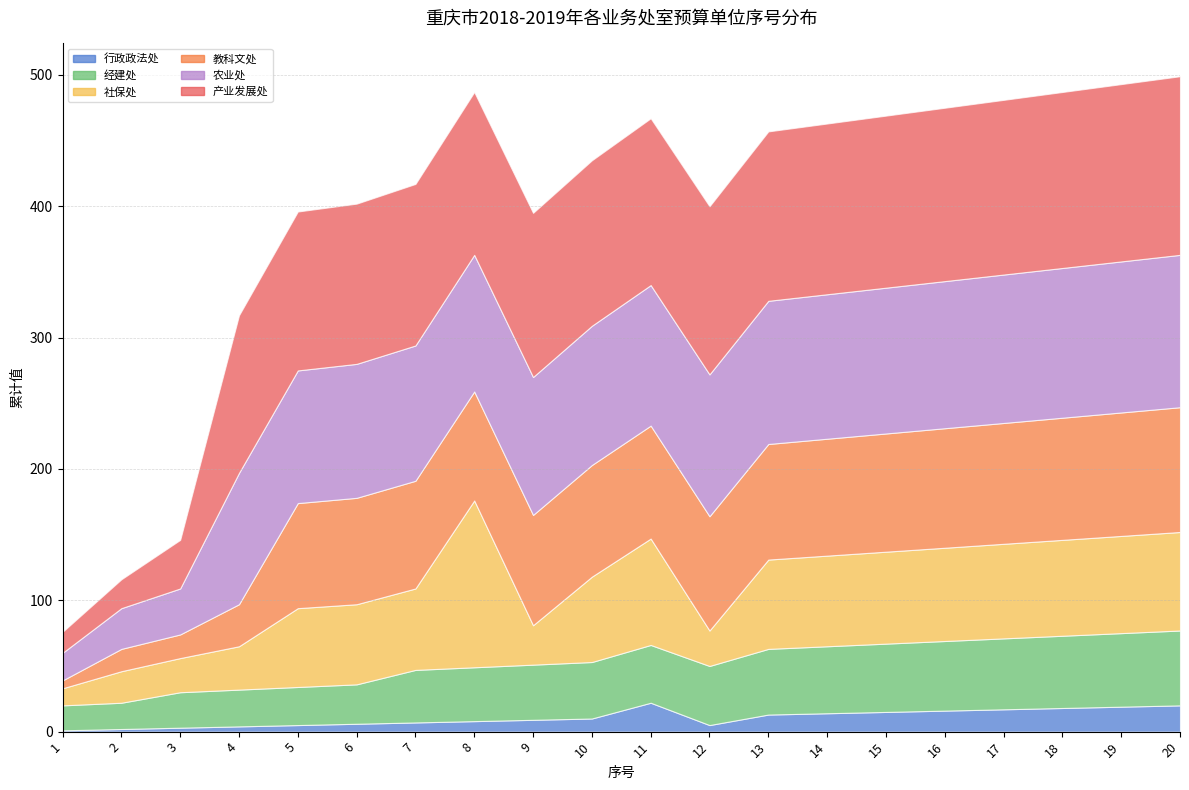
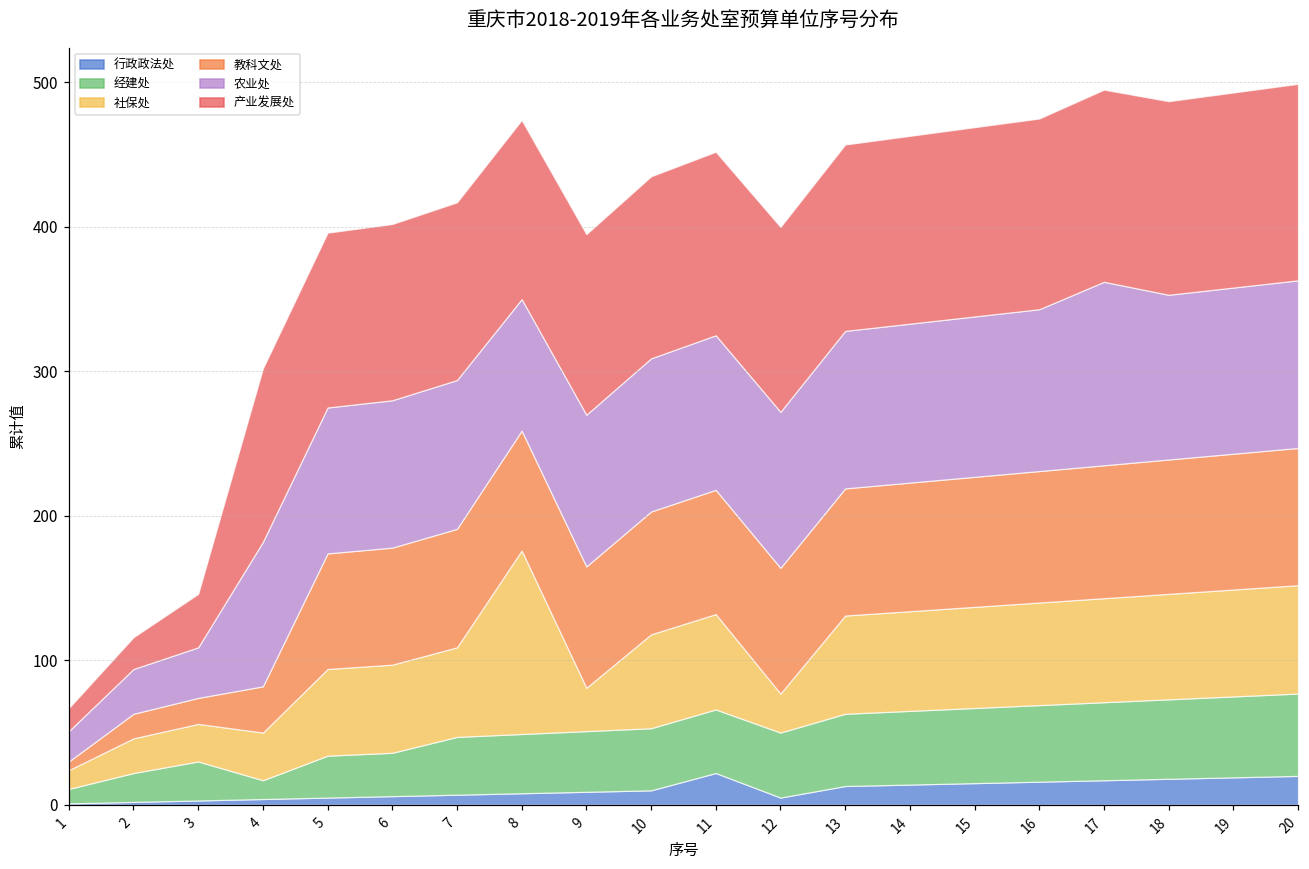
  {
    "行政政法处": {
      "2": 2,
      "3": 3,
      "4": 4,
      "5": 5,
      "6": 6,
      "7": 7,
      "8": 8,
      "9": 9,
      "10": 10,
      "11": 22,
      "12": 5,
      "13": 13,
      "14": 14,
      "15": 15,
      "16": 16,
      "17": 17,
      "18": 18,
      "19": 19,
      "20": 20
    },
    "经建处": {
-     "1": 19,
+     "1": 10,
      "2": 20,
      "3": 27,
-     "4": 28,
+     "4": 13,
      "5": 29,
      "6": 30,
      "7": 40,
      "8": 41,
      "9": 42,
      "10": 43,
      "11": 44,
      "12": 45,
      "13": 50,
      "14": 51,
      "15": 52,
      "16": 53,
      "17": 54,
      "18": 55,
      "19": 56,
      "20": 57
    },
    "社保处": {
      "1": 13,
      "2": 24,
      "3": 26,
      "4": 33,
      "5": 60,
      "6": 61,
      "7": 62,
      "8": 127,
      "9": 30,
      "10": 65,
-     "11": 81,
+     "11": 66,
      "12": 27,
      "13": 68,
      "14": 69,
      "15": 70,
      "16": 71,
      "17": 72,
      "18": 73,
      "19": 74,
      "20": 75
    },
    "农业处": {
      "1": 21,
      "2": 31,
      "3": 35,
      "4": 100,
      "5": 101,
      "6": 102,
      "7": 103,
-     "8": 104,
+     "8": 91,
      "9": 105,
      "10": 106,
      "11": 107,
      "12": 108,
      "13": 109,
      "14": 110,
      "15": 111,
      "16": 112,
-     "17": 113,
+     "17": 127,
      "18": 114,
      "19": 115,
      "20": 116
    }
  }
